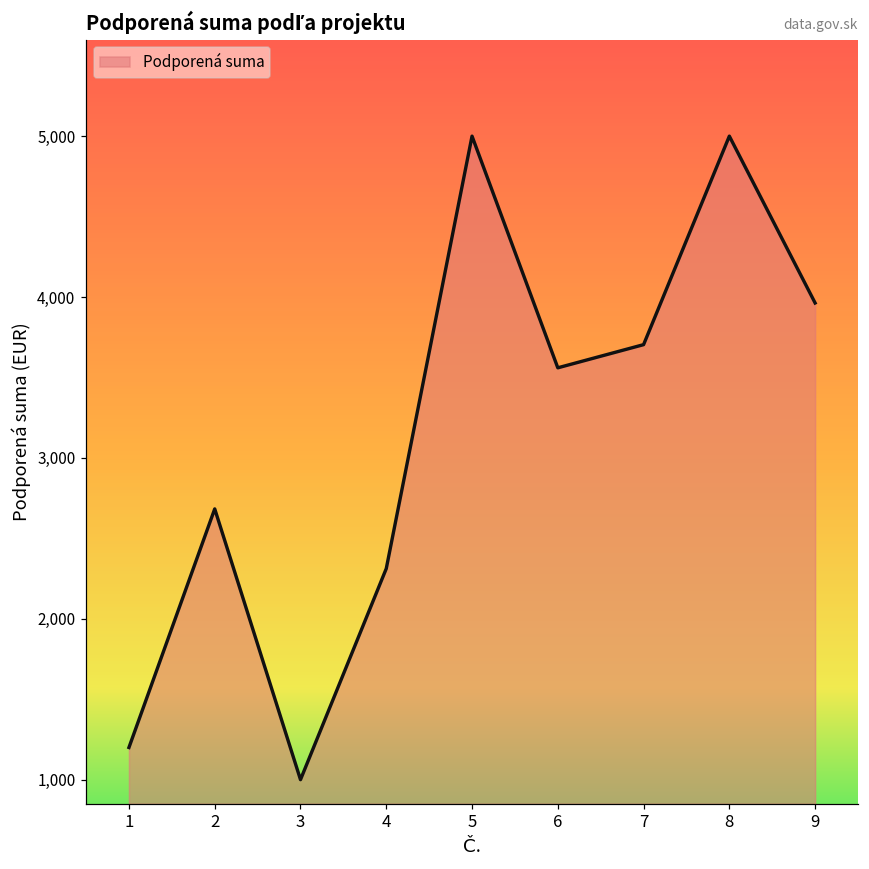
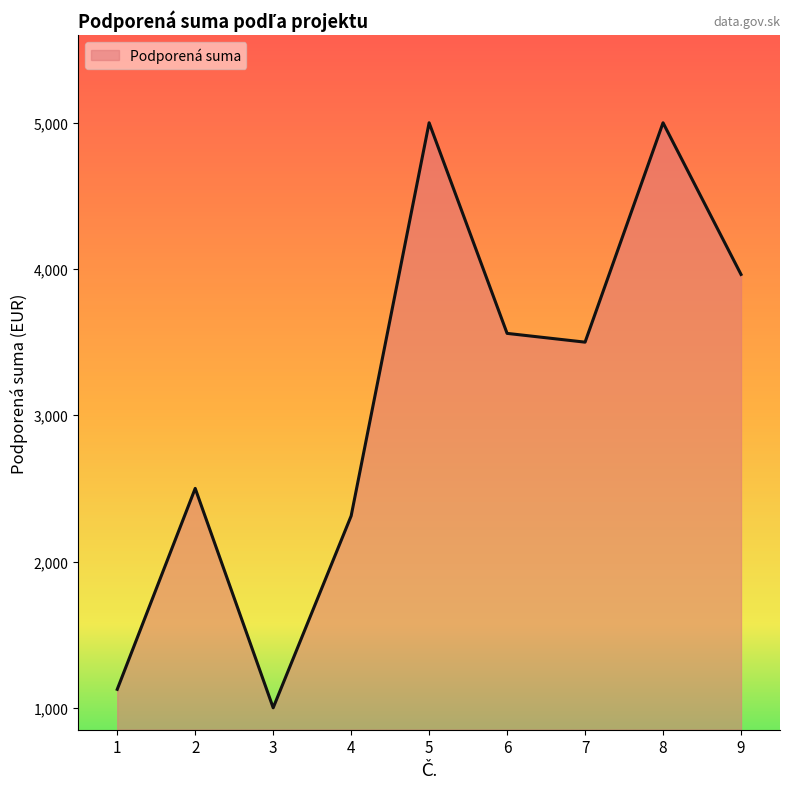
  {
-   "1": "1,200",
-   "2": "2,680",
+   "1": "1,130",
+   "2": "2,500",
    "3": "1,000",
    "4": "2,310",
    "5": "5,000",
    "6": "3,560",
-   "7": "3,700",
+   "7": "3,500",
    "8": "5,000",
    "9": "3,960"
  }
